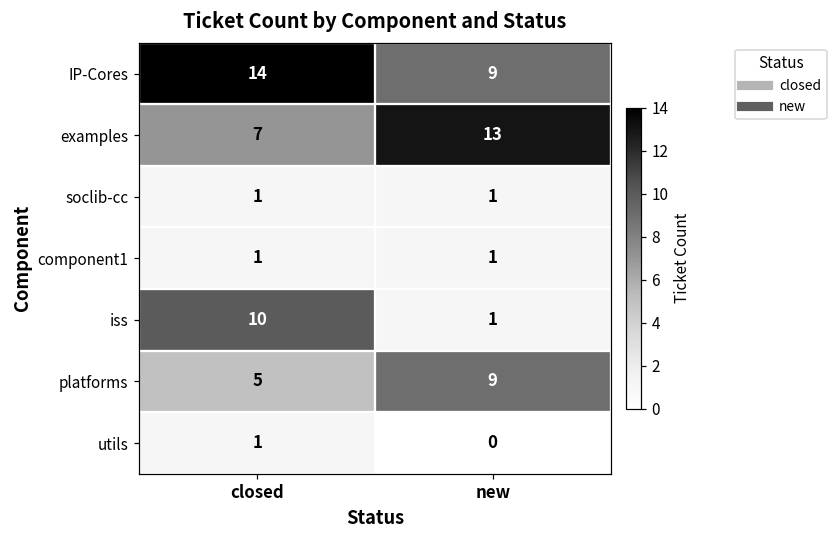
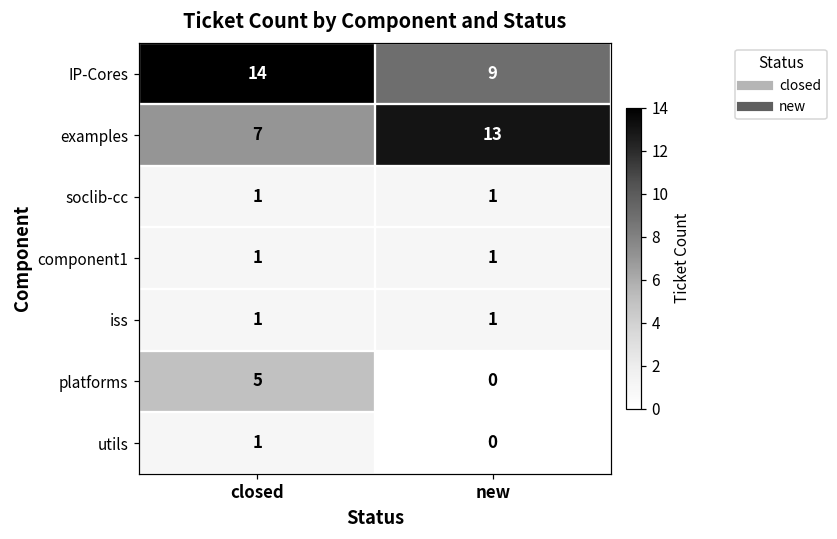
  {
    "IP-Cores": {
      "closed": 14,
      "new": 9
    },
    "examples": {
      "closed": 7,
      "new": 13
    },
    "soclib-cc": {
      "closed": 1,
      "new": 1
    },
    "component1": {
      "closed": 1,
      "new": 1
    },
    "iss": {
-     "closed": 10,
+     "closed": 1,
      "new": 1
    },
    "platforms": {
      "closed": 5,
-     "new": 9
+     "new": 0
    },
    "utils": {
      "closed": 1,
      "new": 0
    }
  }
